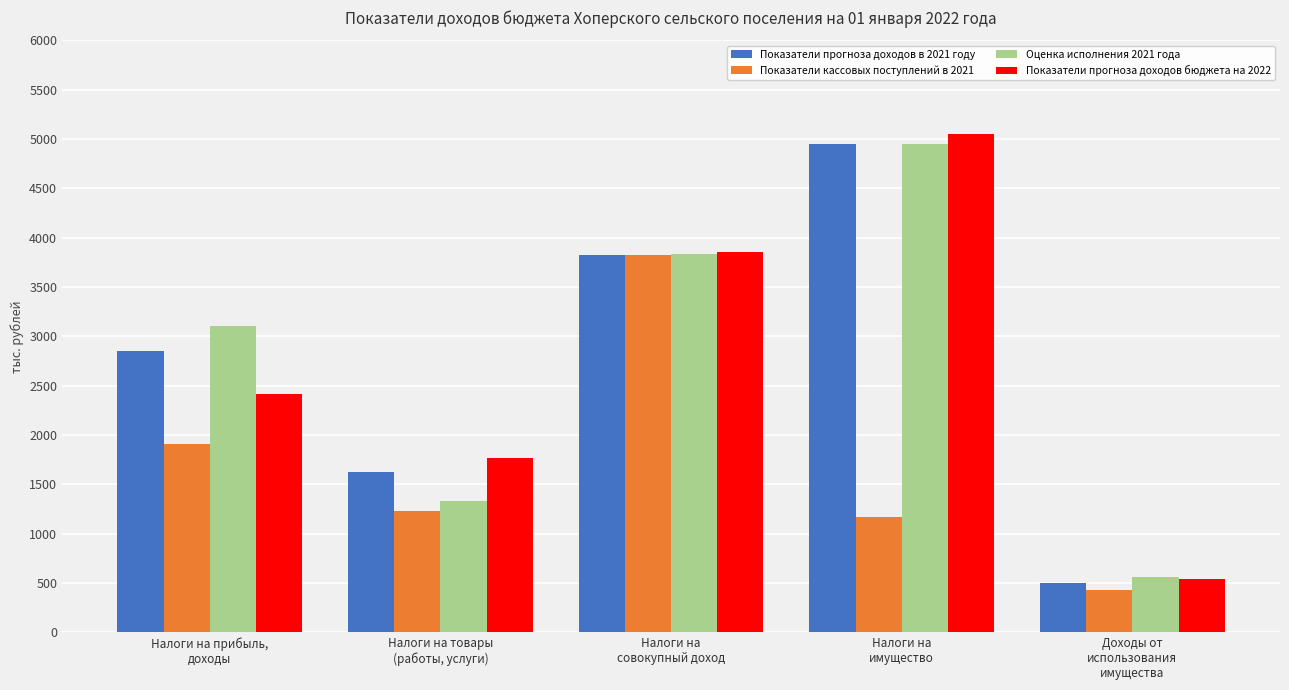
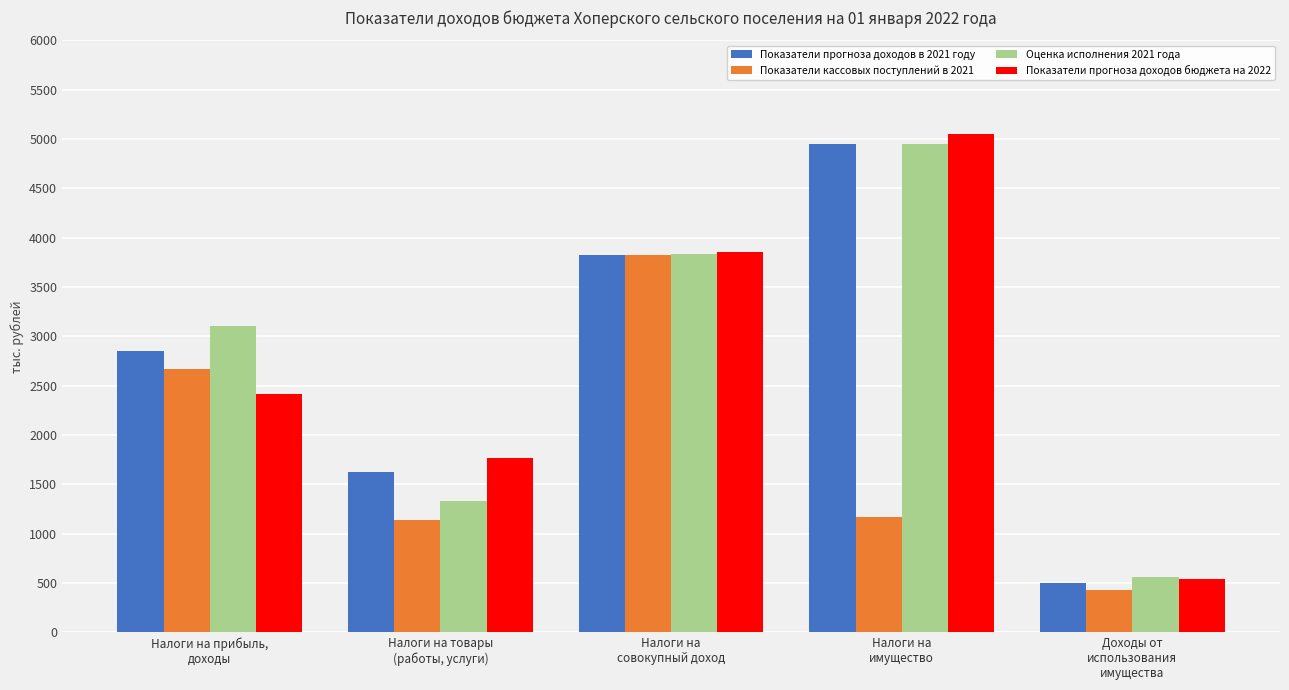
  {
    "Показатели прогноза доходов в 2021 году": {
      "Налоги на прибыль, доходы": 2900,
      "Налоги на товары (работы, услуги)": 1600,
      "Налоги на совокупный доход": 3800,
      "Налоги на имущество": 5000,
      "Доходы от использования имущества": 500
    },
    "Показатели кассовых поступлений в 2021": {
-     "Налоги на прибыль, доходы": 1900,
-     "Налоги на товары (работы, услуги)": 1200,
+     "Налоги на прибыль, доходы": 2700,
+     "Налоги на товары (работы, услуги)": 1100,
      "Налоги на совокупный доход": 3800,
      "Налоги на имущество": 1200,
      "Доходы от использования имущества": 400
    },
    "Оценка исполнения 2021 года": {
      "Налоги на прибыль, доходы": 3100,
      "Налоги на товары (работы, услуги)": 1300,
      "Налоги на совокупный доход": 3800,
      "Налоги на имущество": 5000,
      "Доходы от использования имущества": 600
    },
    "Показатели прогноза доходов бюджета на 2022": {
      "Налоги на прибыль, доходы": 2400,
      "Налоги на товары (работы, услуги)": 1800,
      "Налоги на совокупный доход": 3900,
      "Налоги на имущество": 5100,
      "Доходы от использования имущества": 500
    }
  }
